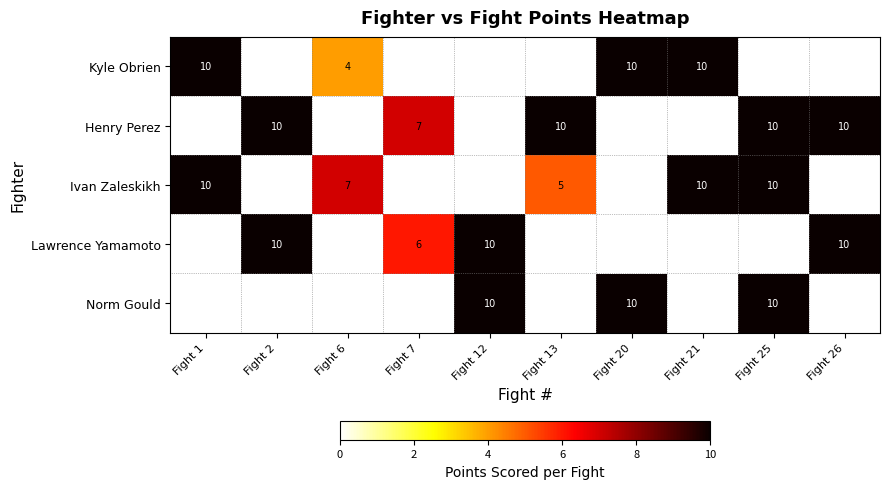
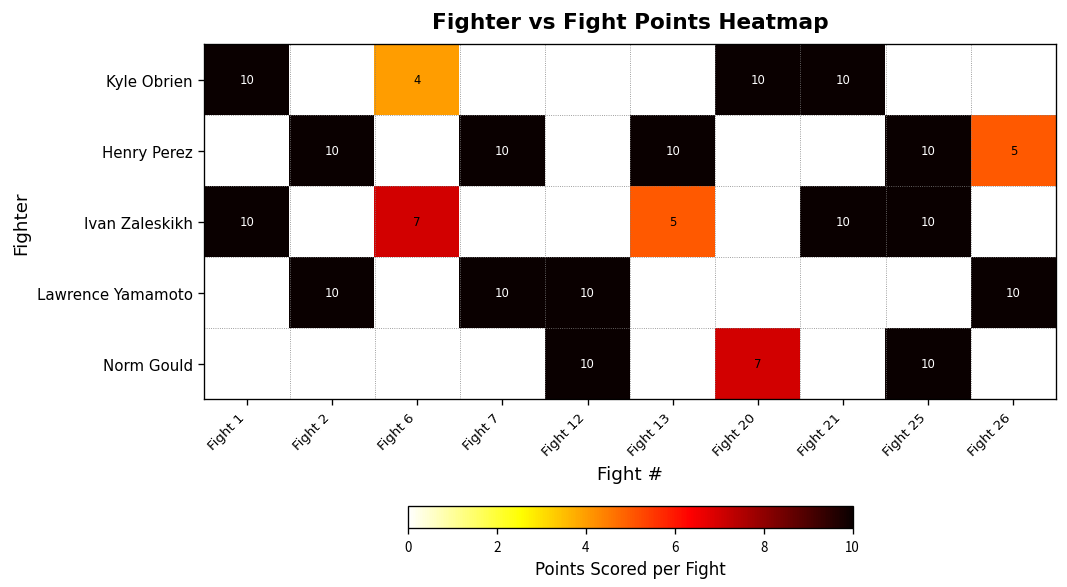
  {
    "Kyle Obrien": {
      "Fight 1": 10,
      "Fight 6": 4,
      "Fight 20": 10,
      "Fight 21": 10
    },
    "Henry Perez": {
      "Fight 2": 10,
-     "Fight 7": 7,
+     "Fight 7": 10,
      "Fight 13": 10,
      "Fight 25": 10,
-     "Fight 26": 10
+     "Fight 26": 5
    },
    "Ivan Zaleskikh": {
      "Fight 1": 10,
      "Fight 6": 7,
      "Fight 13": 5,
      "Fight 21": 10,
      "Fight 25": 10
    },
    "Lawrence Yamamoto": {
      "Fight 2": 10,
-     "Fight 7": 6,
+     "Fight 7": 10,
      "Fight 12": 10,
      "Fight 26": 10
    },
    "Norm Gould": {
      "Fight 12": 10,
-     "Fight 20": 10,
+     "Fight 20": 7,
      "Fight 25": 10
    }
  }
